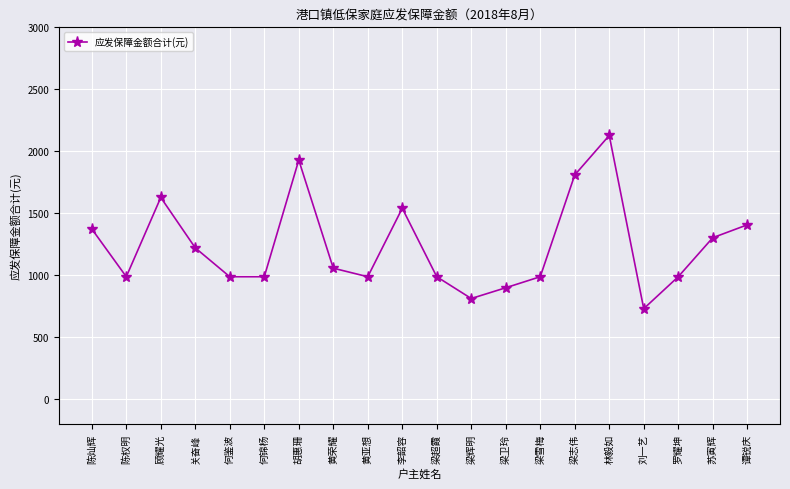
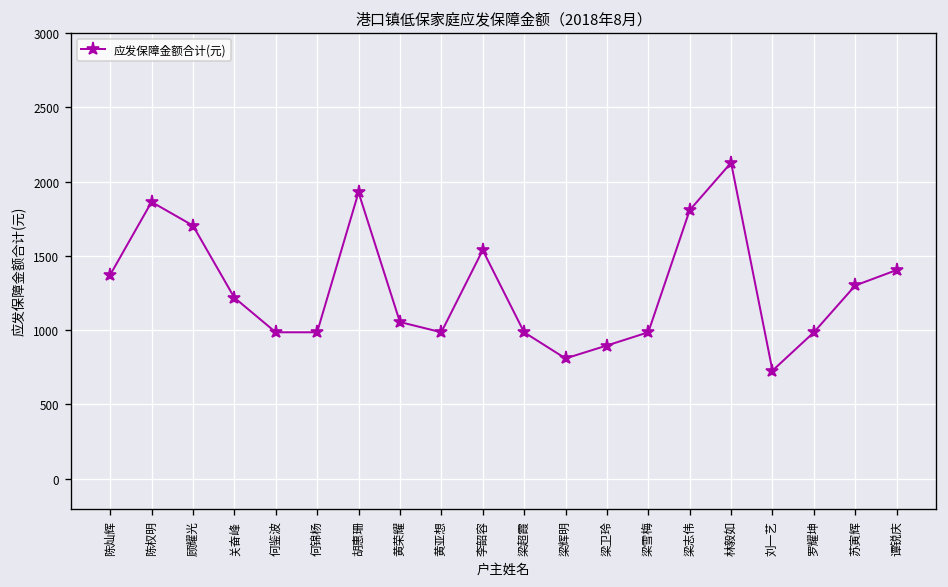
  {
    "陈灿辉": 1370,
-   "陈权明": 990,
-   "顾耀光": 1630,
+   "陈权明": 1860,
+   "顾耀光": 1700,
    "关奋峰": 1220,
    "何鉴波": 990,
    "何锦杨": 990,
    "胡惠珊": 1930,
    "黄荣耀": 1060,
    "黄亚想": 990,
    "李韶容": 1540,
    "梁超霞": 990,
    "梁辉明": 810,
    "梁卫玲": 900,
    "梁雪梅": 990,
    "梁志伟": 1810,
    "林毅如": 2130,
    "刘一艺": 730,
    "罗耀坤": 990,
    "苏寅辉": 1300,
    "谭锐庆": 1410
  }
